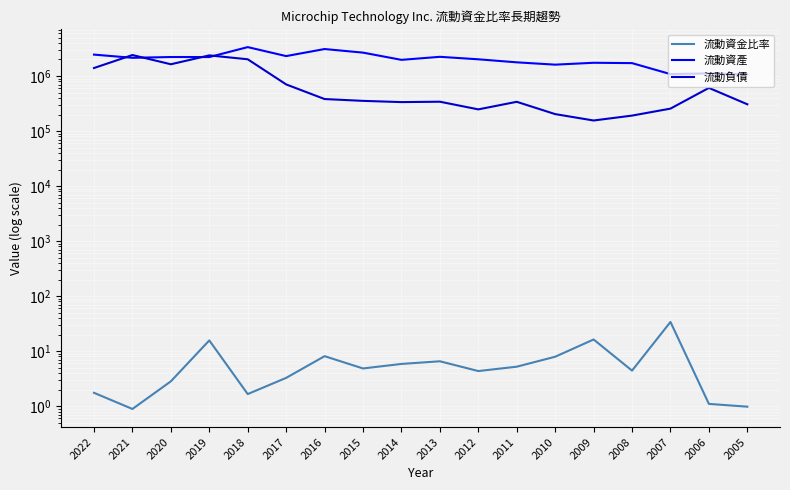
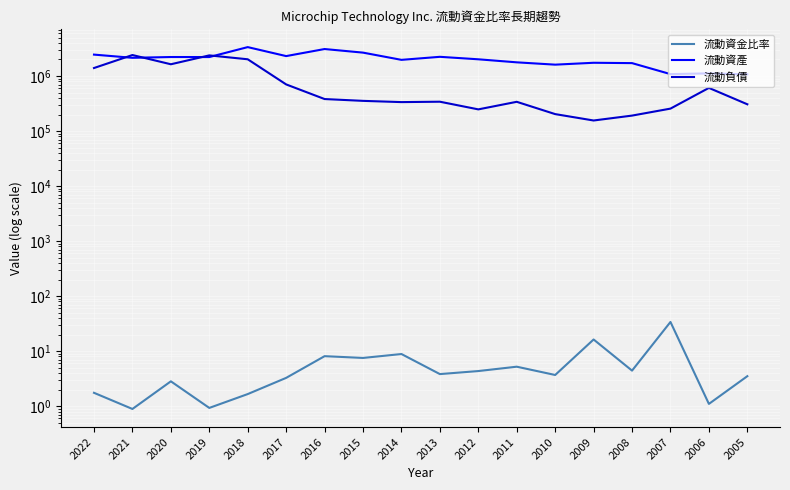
  {
    "流動資金比率": {
      "2022": 1.8,
      "2021": 0.9,
      "2020": 3,
-     "2019": 16,
+     "2019": 0.9,
      "2018": 1.7,
      "2017": 3,
      "2016": 8,
-     "2015": 5,
-     "2014": 6,
-     "2013": 7,
+     "2015": 8,
+     "2014": 9,
+     "2013": 4,
      "2012": 4,
      "2011": 5,
-     "2010": 8,
+     "2010": 4,
      "2009": 16,
      "2008": 4,
      "2007": 30,
      "2006": 1.1,
-     "2005": 1.0
+     "2005": 4
    }
  }
